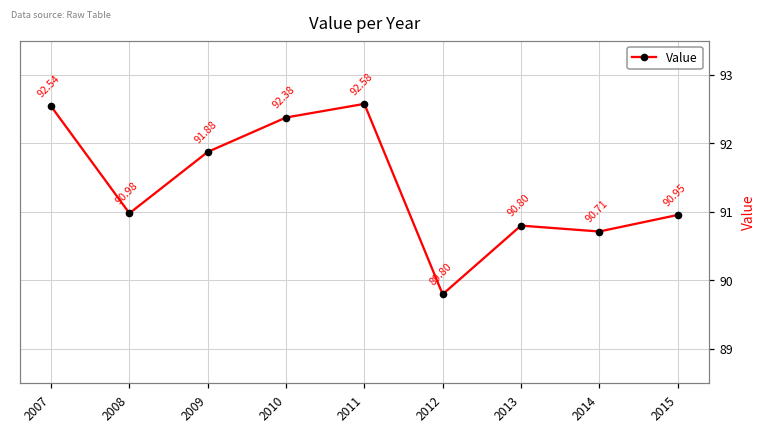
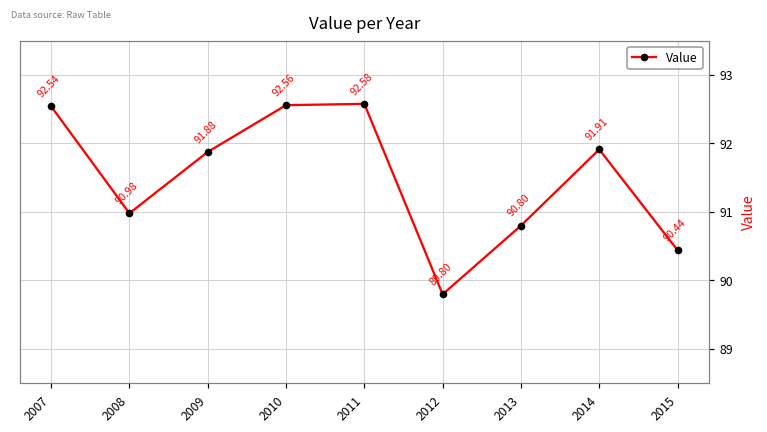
  {
    "2007": 92.54,
    "2008": 90.98,
    "2009": 91.88,
-   "2010": 92.38,
+   "2010": 92.56,
    "2011": 92.58,
    "2012": 89.80,
    "2013": 90.80,
-   "2014": 90.71,
-   "2015": 90.95
+   "2014": 91.91,
+   "2015": 90.44
  }
